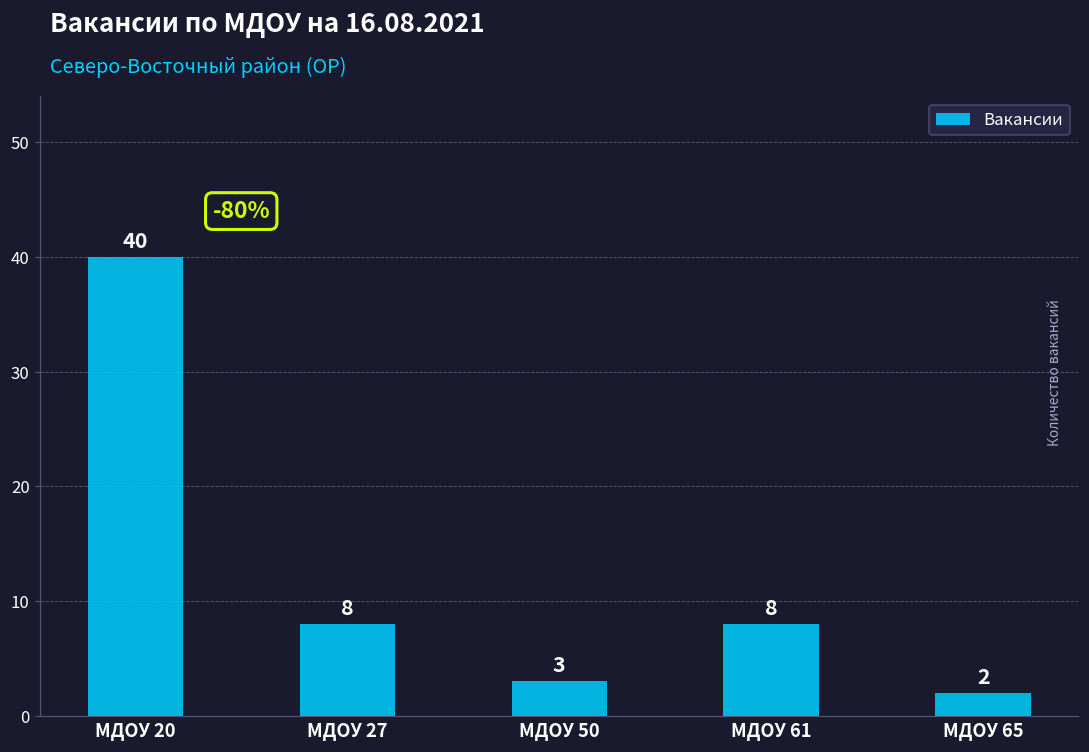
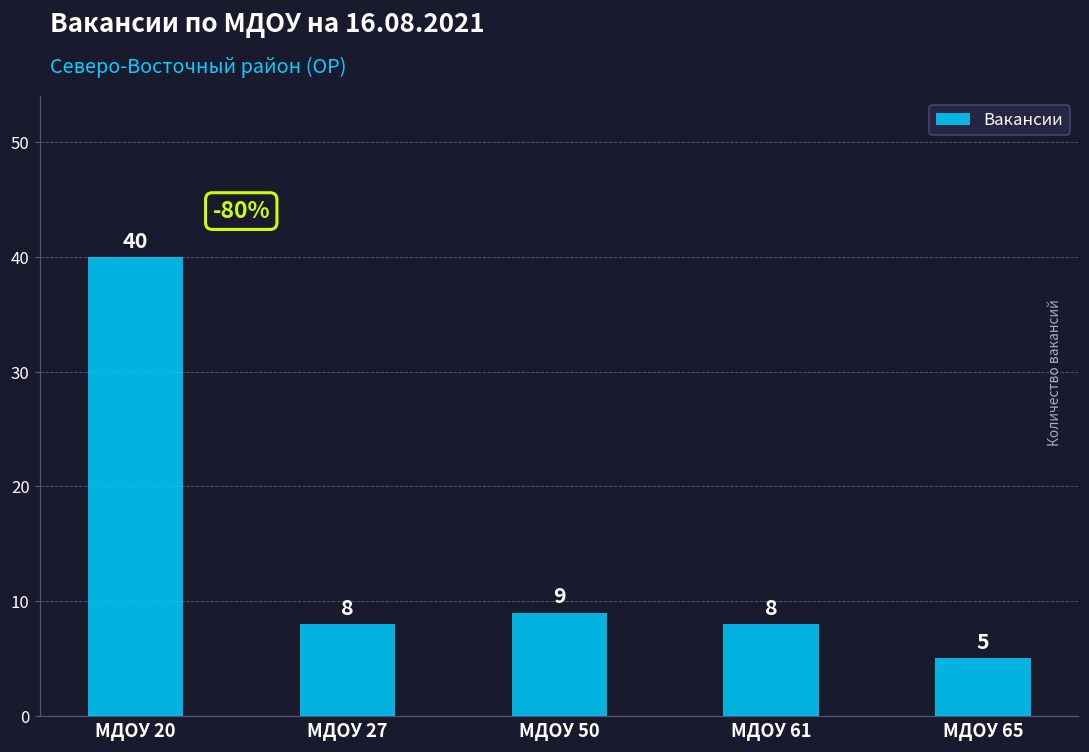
  {
    "МДОУ 20": 40,
    "МДОУ 27": 8,
-   "МДОУ 50": 3,
+   "МДОУ 50": 9,
    "МДОУ 61": 8,
-   "МДОУ 65": 2
+   "МДОУ 65": 5
  }
